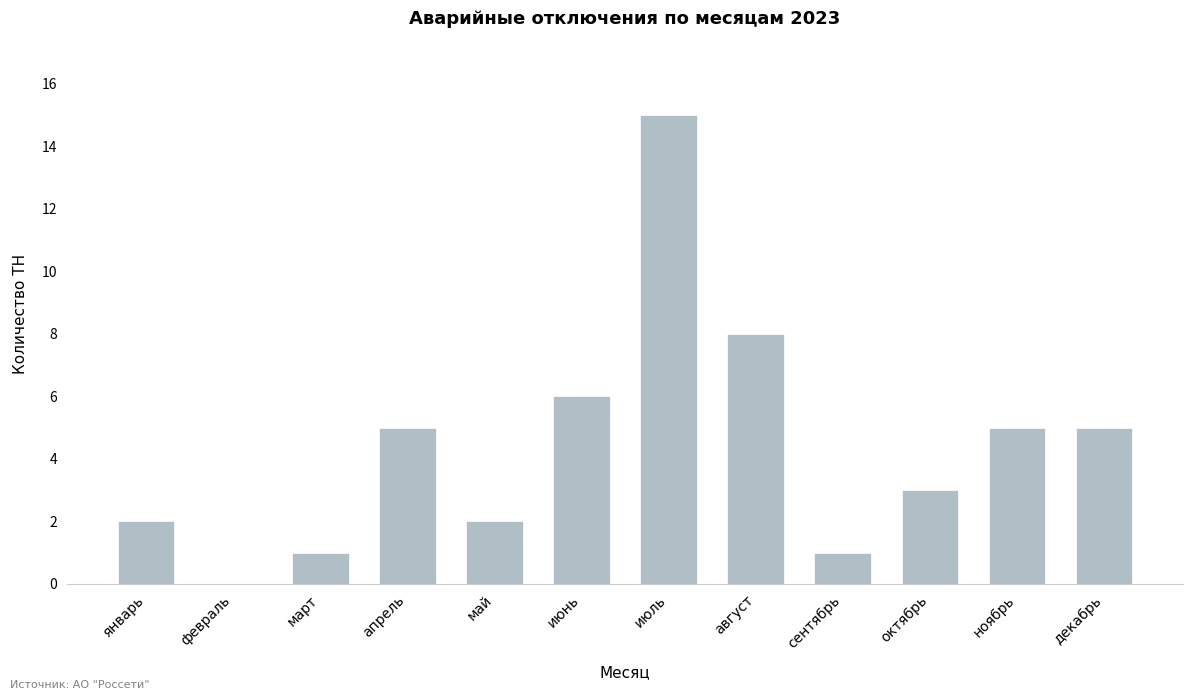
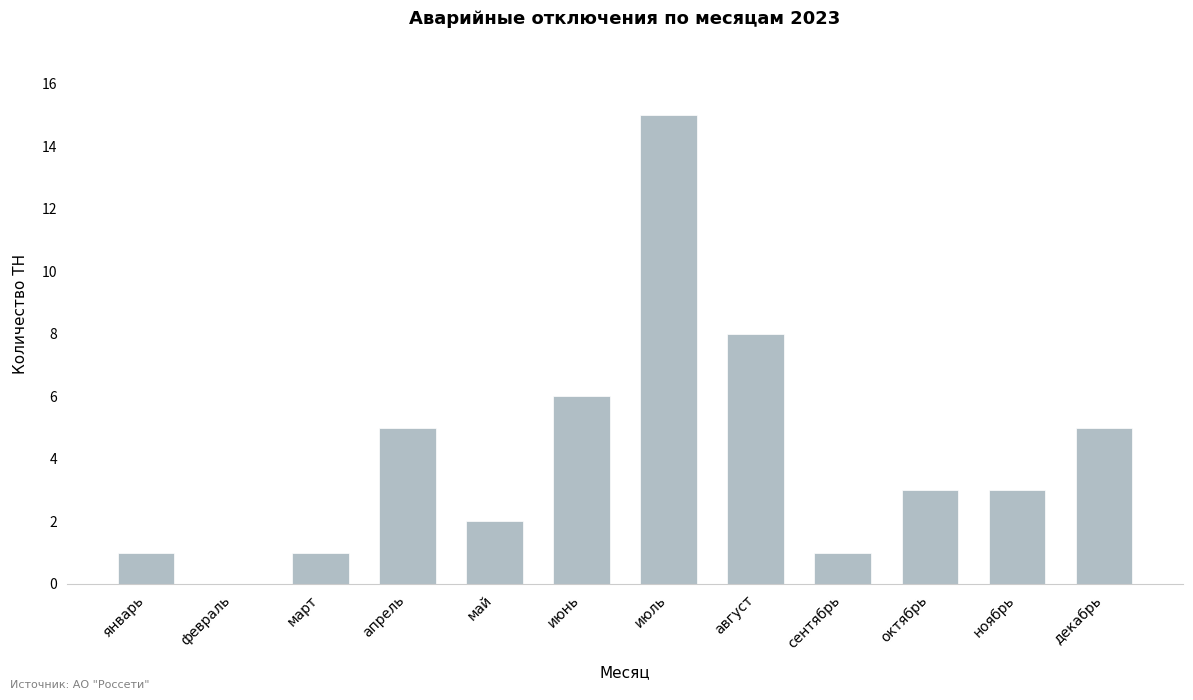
  {
-   "январь": 2,
+   "январь": 1,
    "февраль": 0,
    "март": 1,
    "апрель": 5,
    "май": 2,
    "июнь": 6,
    "июль": 15,
    "август": 8,
    "сентябрь": 1,
    "октябрь": 3,
-   "ноябрь": 5,
+   "ноябрь": 3,
    "декабрь": 5
  }
